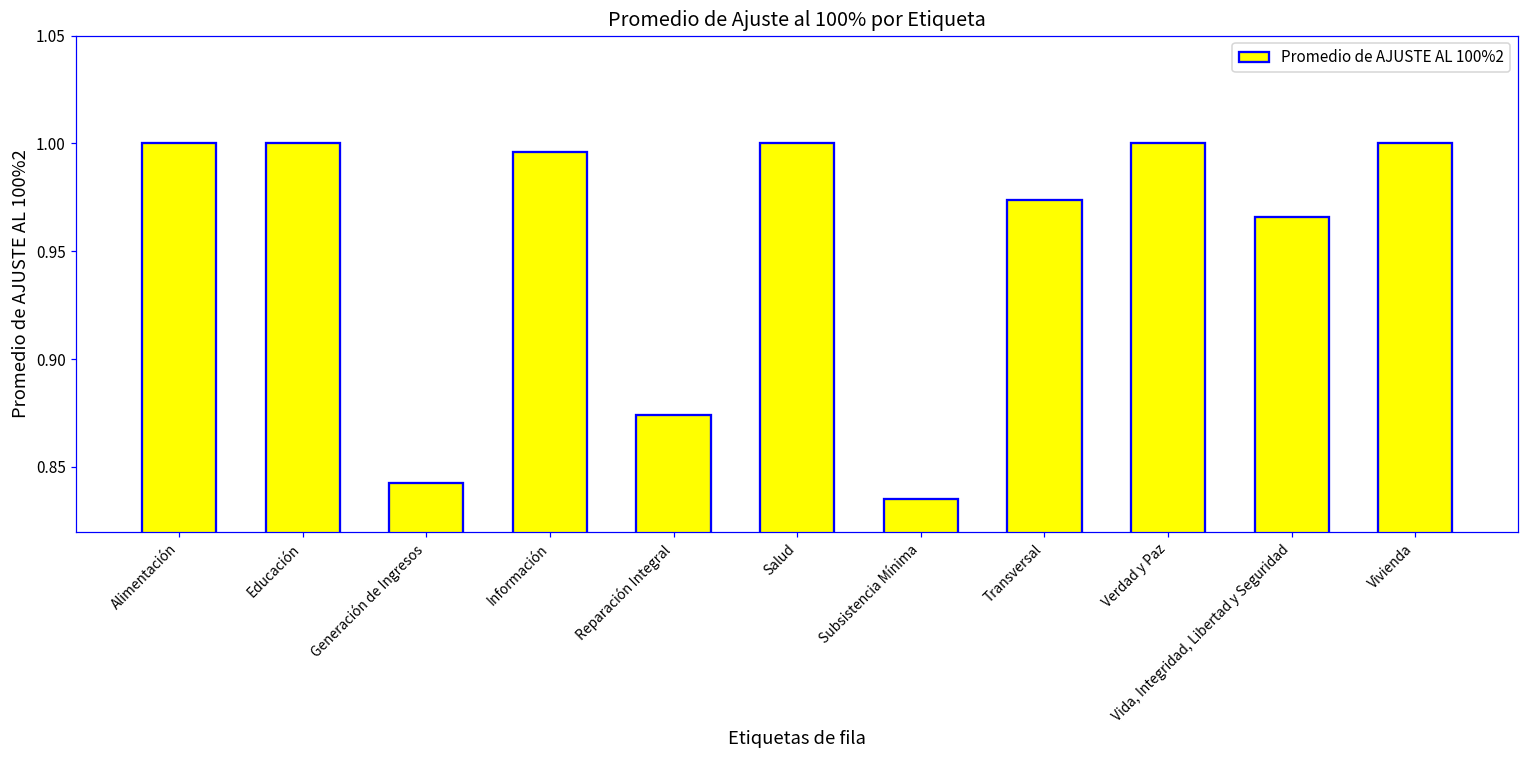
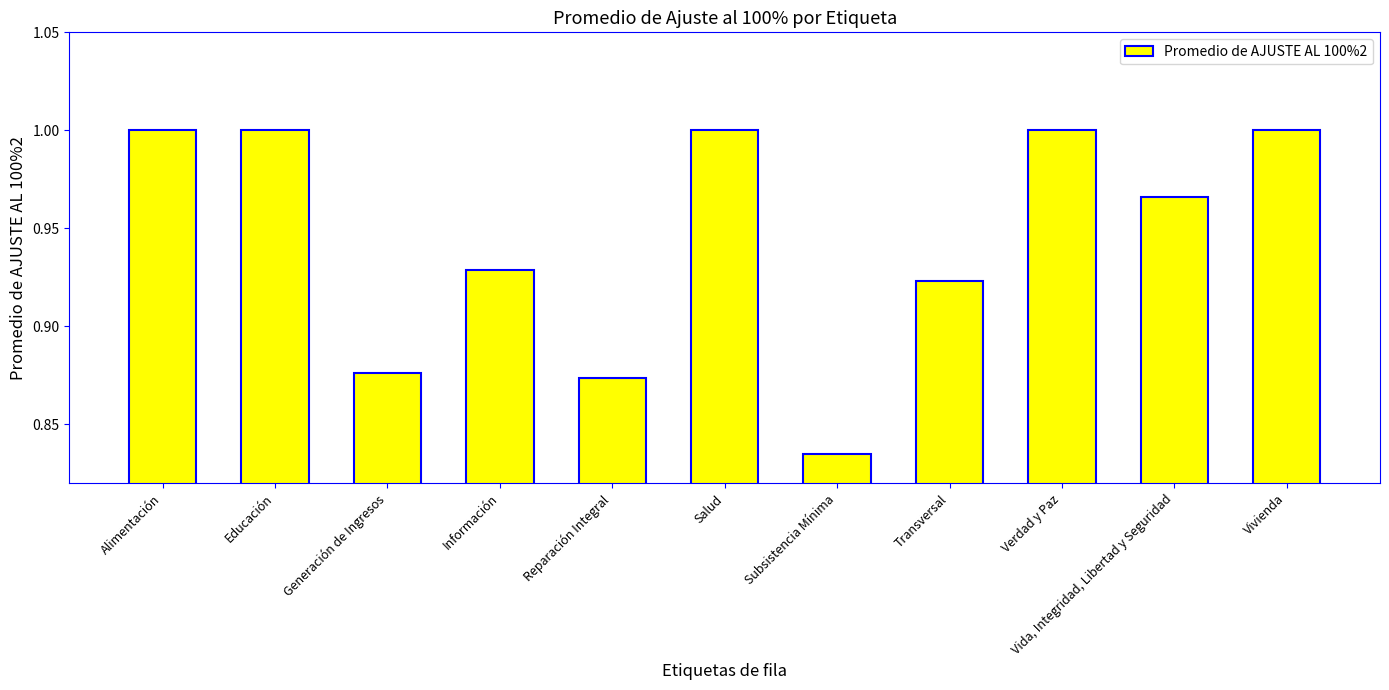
  {
    "Alimentación": 1.000,
    "Educación": 1.000,
-   "Generación de Ingresos": 0.843,
-   "Información": 0.996,
+   "Generación de Ingresos": 0.876,
+   "Información": 0.929,
    "Reparación Integral": 0.874,
    "Salud": 1.000,
    "Subsistencia Mínima": 0.835,
-   "Transversal": 0.974,
+   "Transversal": 0.923,
    "Verdad y Paz": 1.000,
    "Vida, Integridad, Libertad y Seguridad": 0.966,
    "Vivienda": 1.000
  }
